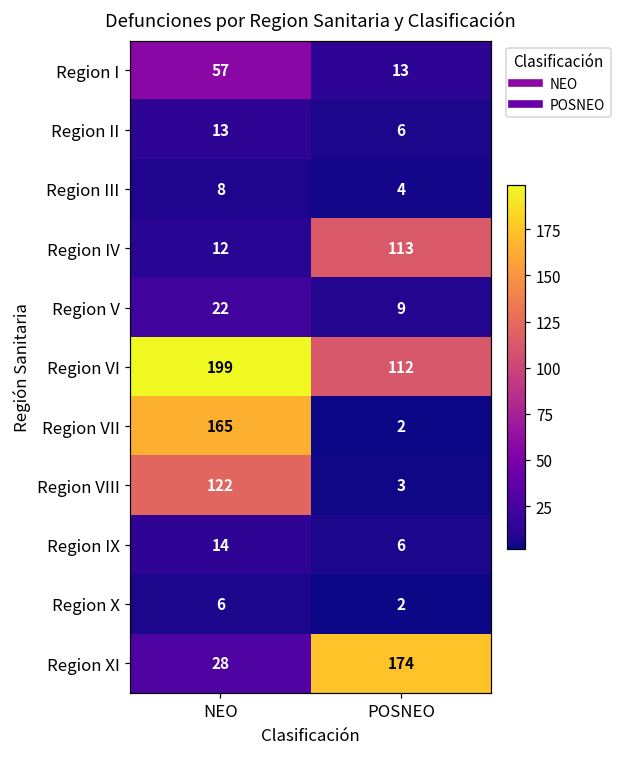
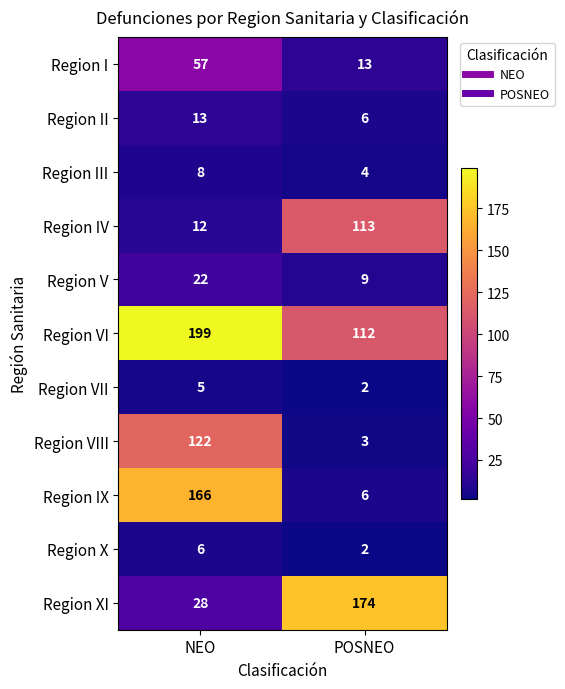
  {
    "Region I": {
      "NEO": 57,
      "POSNEO": 13
    },
    "Region II": {
      "NEO": 13,
      "POSNEO": 6
    },
    "Region III": {
      "NEO": 8,
      "POSNEO": 4
    },
    "Region IV": {
      "NEO": 12,
      "POSNEO": 113
    },
    "Region V": {
      "NEO": 22,
      "POSNEO": 9
    },
    "Region VI": {
      "NEO": 199,
      "POSNEO": 112
    },
    "Region VII": {
-     "NEO": 165,
+     "NEO": 5,
      "POSNEO": 2
    },
    "Region VIII": {
      "NEO": 122,
      "POSNEO": 3
    },
    "Region IX": {
-     "NEO": 14,
+     "NEO": 166,
      "POSNEO": 6
    },
    "Region X": {
      "NEO": 6,
      "POSNEO": 2
    },
    "Region XI": {
      "NEO": 28,
      "POSNEO": 174
    }
  }
